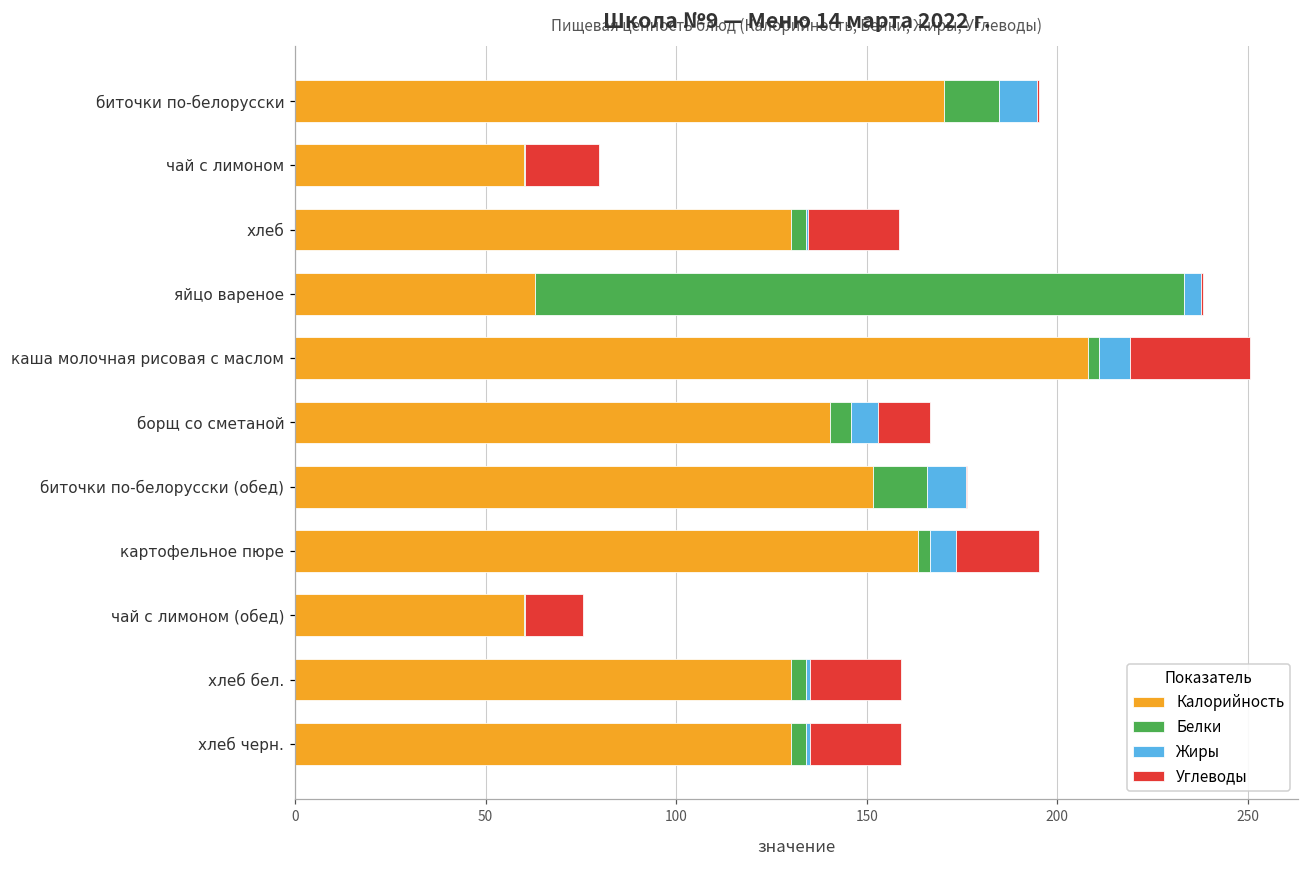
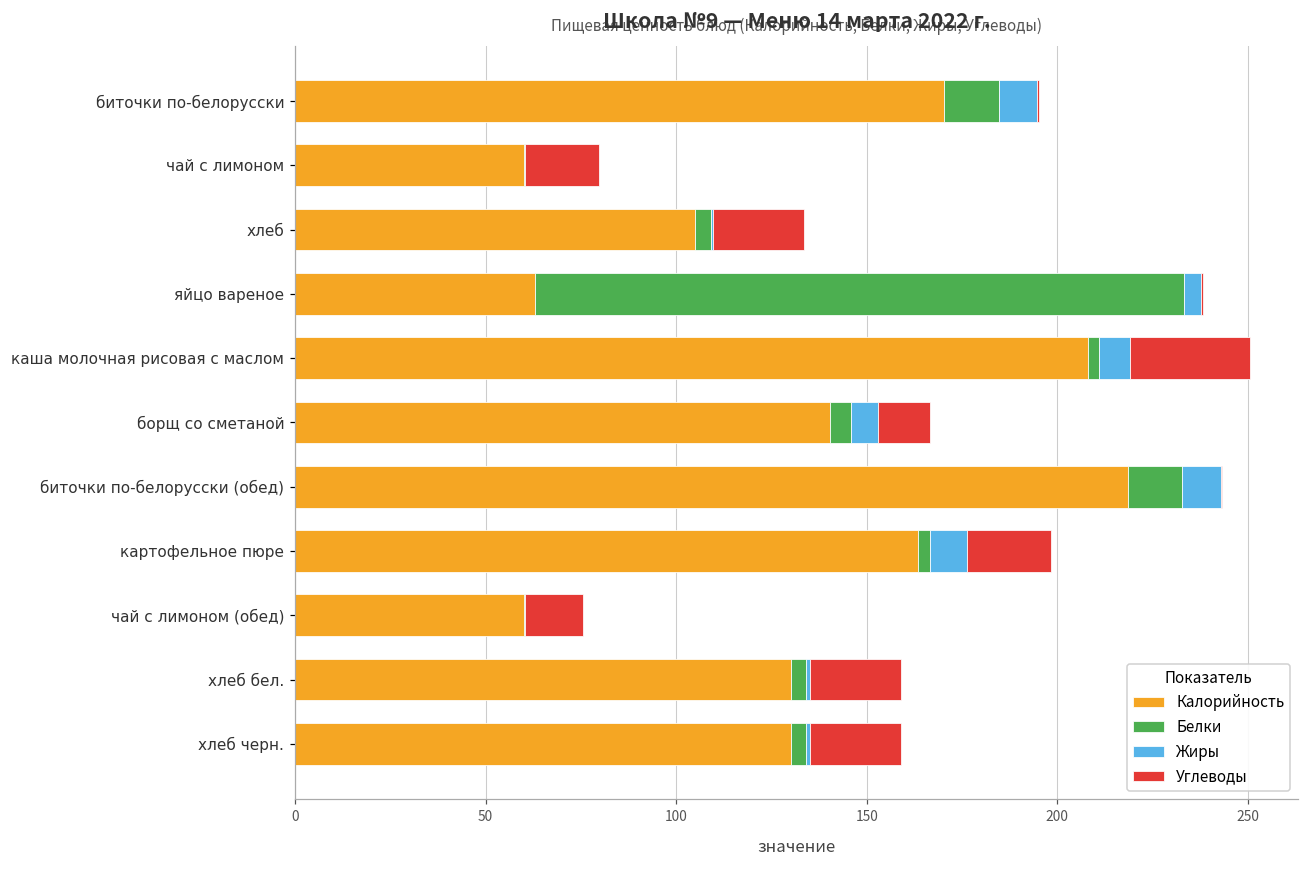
  {
    "Калорийность": {
      "биточки по-белорусски": 170,
      "чай с лимоном": 60,
-     "хлеб": 130,
+     "хлеб": 105,
      "яйцо вареное": 63,
      "каша молочная рисовая с маслом": 208,
      "борщ со сметаной": 140,
-     "биточки по-белорусски (обед)": 152,
+     "биточки по-белорусски (обед)": 218,
      "картофельное пюре": 164,
      "чай с лимоном (обед)": 60,
      "хлеб бел.": 130,
      "хлеб черн.": 130
    },
    "Белки": {
      "биточки по-белорусски": 14,
      "хлеб": 4,
      "яйцо вареное": 170,
      "каша молочная рисовая с маслом": 3,
      "борщ со сметаной": 5,
      "биточки по-белорусски (обед)": 14,
      "картофельное пюре": 3,
      "хлеб бел.": 4,
      "хлеб черн.": 4
    },
    "Жиры": {
      "биточки по-белорусски": 10,
      "чай с лимоном": 0,
      "яйцо вареное": 5,
      "каша молочная рисовая с маслом": 8,
      "борщ со сметаной": 7,
      "биточки по-белорусски (обед)": 10,
-     "картофельное пюре": 7,
+     "картофельное пюре": 10,
      "чай с лимоном (обед)": 0,
      "хлеб бел.": 1,
      "хлеб черн.": 1
    },
    "Углеводы": {
      "чай с лимоном": 19,
      "хлеб": 24,
      "каша молочная рисовая с маслом": 32,
      "борщ со сметаной": 13,
      "картофельное пюре": 22,
      "чай с лимоном (обед)": 15,
      "хлеб бел.": 24,
      "хлеб черн.": 24
    }
  }
